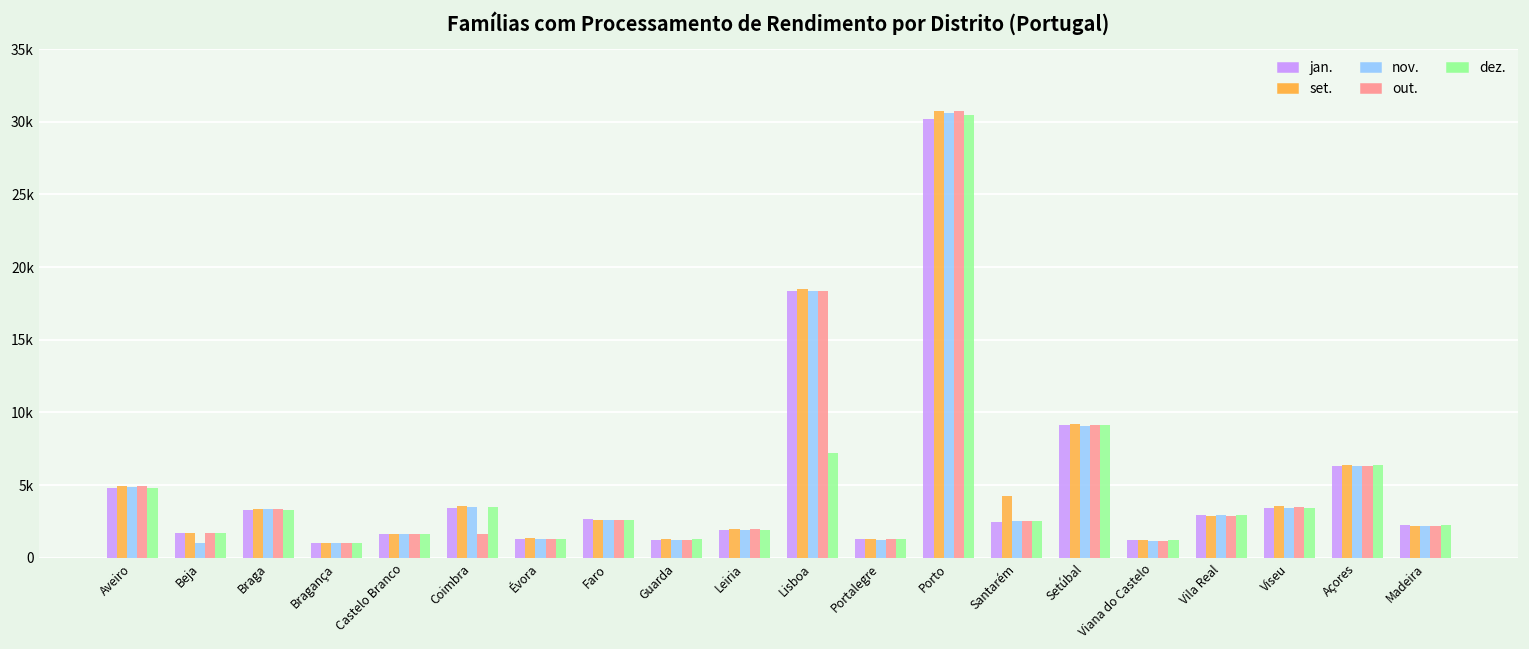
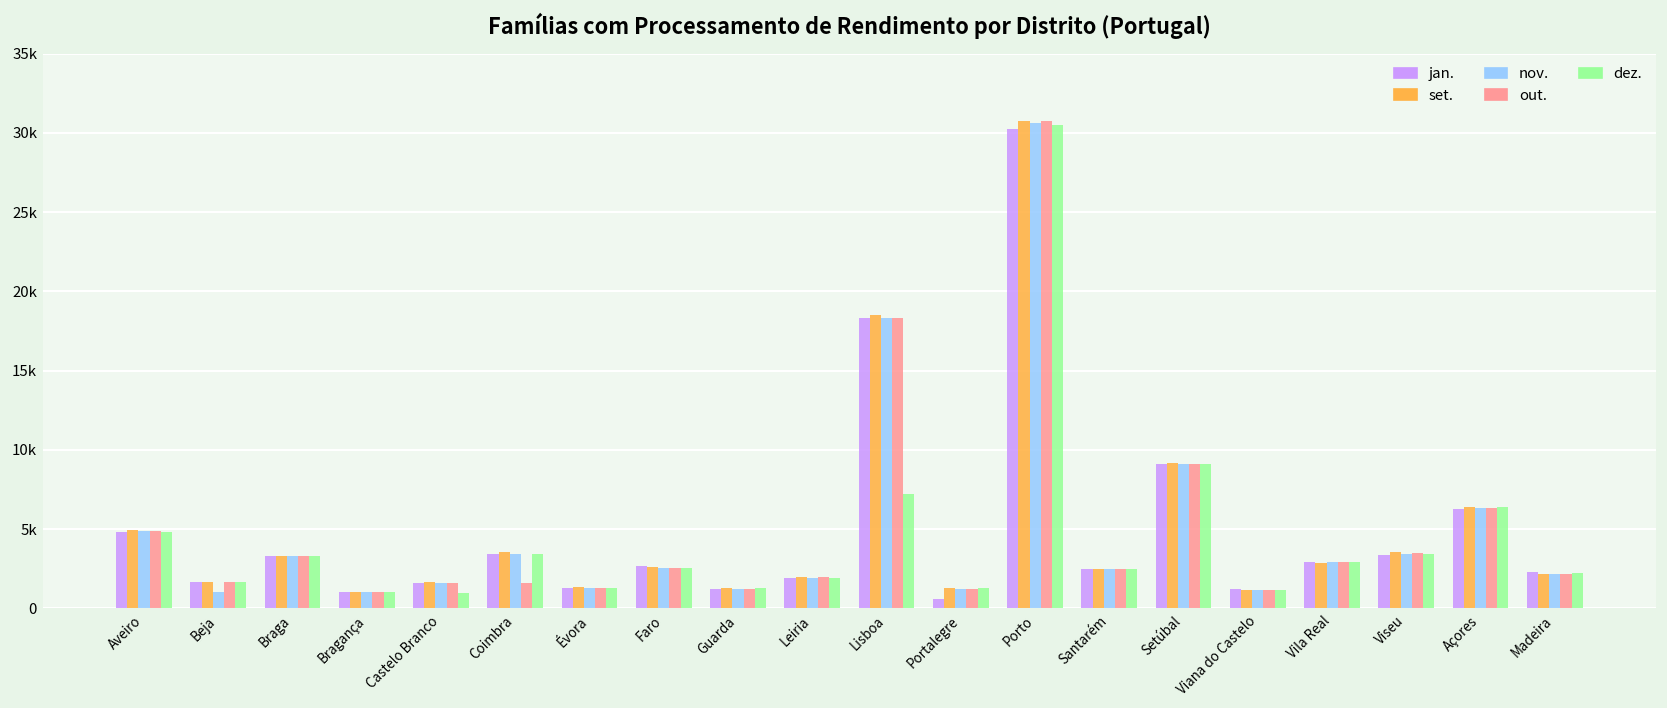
  {
    "jan.": {
      "Aveiro": 4800,
      "Beja": 1700,
      "Braga": 3300,
      "Bragança": 1000,
      "Castelo Branco": 1600,
      "Coimbra": 3400,
      "Évora": 1300,
      "Faro": 2700,
      "Guarda": 1200,
      "Leiria": 1900,
      "Lisboa": 18300,
-     "Portalegre": 1300,
+     "Portalegre": 600,
      "Porto": 30200,
      "Santarém": 2500,
      "Setúbal": 9100,
      "Viana do Castelo": 1200,
      "Vila Real": 2900,
      "Viseu": 3400,
      "Açores": 6300,
      "Madeira": 2300
    },
    "set.": {
      "Aveiro": 4900,
      "Beja": 1700,
      "Braga": 3300,
      "Bragança": 1000,
      "Castelo Branco": 1700,
      "Coimbra": 3600,
      "Évora": 1300,
      "Faro": 2600,
      "Guarda": 1300,
      "Leiria": 2000,
      "Lisboa": 18500,
      "Portalegre": 1300,
      "Porto": 30800,
-     "Santarém": 4300,
+     "Santarém": 2500,
      "Setúbal": 9200,
      "Viana do Castelo": 1200,
      "Vila Real": 2900,
      "Viseu": 3600,
      "Açores": 6400,
      "Madeira": 2200
    },
    "nov.": {
      "Aveiro": 4900,
      "Beja": 1000,
      "Braga": 3300,
      "Bragança": 1000,
      "Castelo Branco": 1600,
      "Coimbra": 3500,
      "Évora": 1300,
      "Faro": 2600,
      "Guarda": 1200,
      "Leiria": 1900,
      "Lisboa": 18300,
      "Portalegre": 1300,
      "Porto": 30600,
      "Santarém": 2500,
      "Setúbal": 9100,
      "Viana do Castelo": 1200,
      "Vila Real": 2900,
      "Viseu": 3400,
      "Açores": 6300,
      "Madeira": 2200
    },
    "out.": {
      "Aveiro": 4900,
      "Beja": 1700,
      "Braga": 3300,
      "Bragança": 1000,
      "Castelo Branco": 1600,
      "Coimbra": 1600,
      "Évora": 1300,
      "Faro": 2600,
      "Guarda": 1200,
      "Leiria": 2000,
      "Lisboa": 18300,
      "Portalegre": 1300,
      "Porto": 30700,
      "Santarém": 2500,
      "Setúbal": 9100,
      "Viana do Castelo": 1200,
      "Vila Real": 2900,
      "Viseu": 3500,
      "Açores": 6300,
      "Madeira": 2200
    },
    "dez.": {
      "Aveiro": 4800,
      "Beja": 1700,
      "Braga": 3300,
      "Bragança": 1000,
-     "Castelo Branco": 1600,
+     "Castelo Branco": 1000,
      "Coimbra": 3500,
      "Évora": 1300,
      "Faro": 2600,
      "Guarda": 1300,
      "Leiria": 1900,
      "Lisboa": 7200,
      "Portalegre": 1300,
      "Porto": 30500,
      "Santarém": 2500,
      "Setúbal": 9100,
      "Viana do Castelo": 1200,
      "Vila Real": 2900,
      "Viseu": 3400,
      "Açores": 6400,
      "Madeira": 2300
    }
  }
